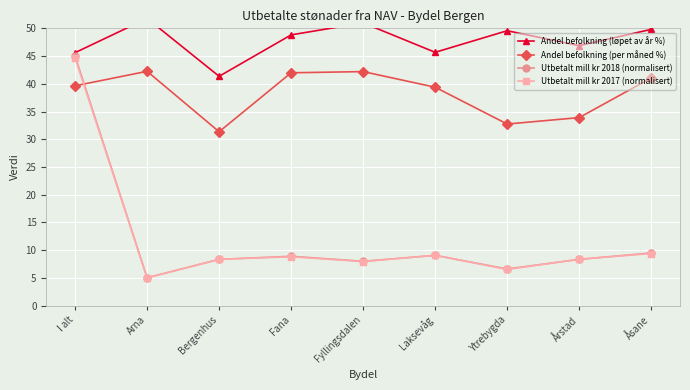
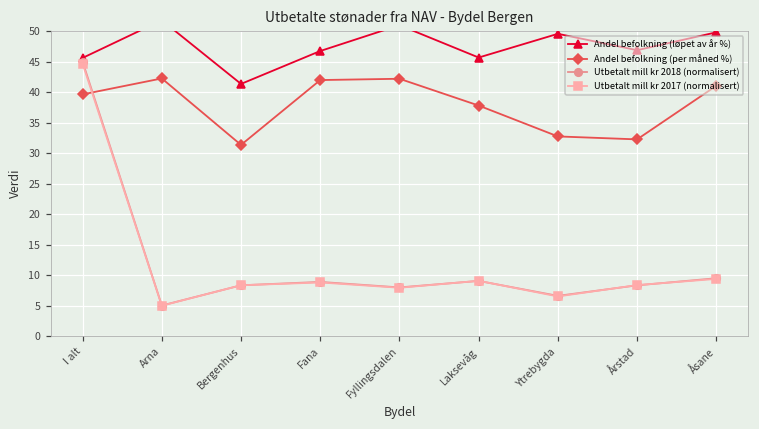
  {
    "Andel befolkning (løpet av år %)": {
      "I alt": 46,
      "Bergenhus": 41,
-     "Fana": 49,
+     "Fana": 47,
      "Laksevåg": 46,
      "Ytrebygda": 50,
      "Åsane": 50
    },
    "Andel befolkning (per måned %)": {
      "I alt": 40,
      "Arna": 42,
      "Bergenhus": 31,
      "Fana": 42,
      "Fyllingsdalen": 42,
-     "Laksevåg": 39,
+     "Laksevåg": 38,
      "Ytrebygda": 33,
-     "Årstad": 34
+     "Årstad": 32
    }
  }
